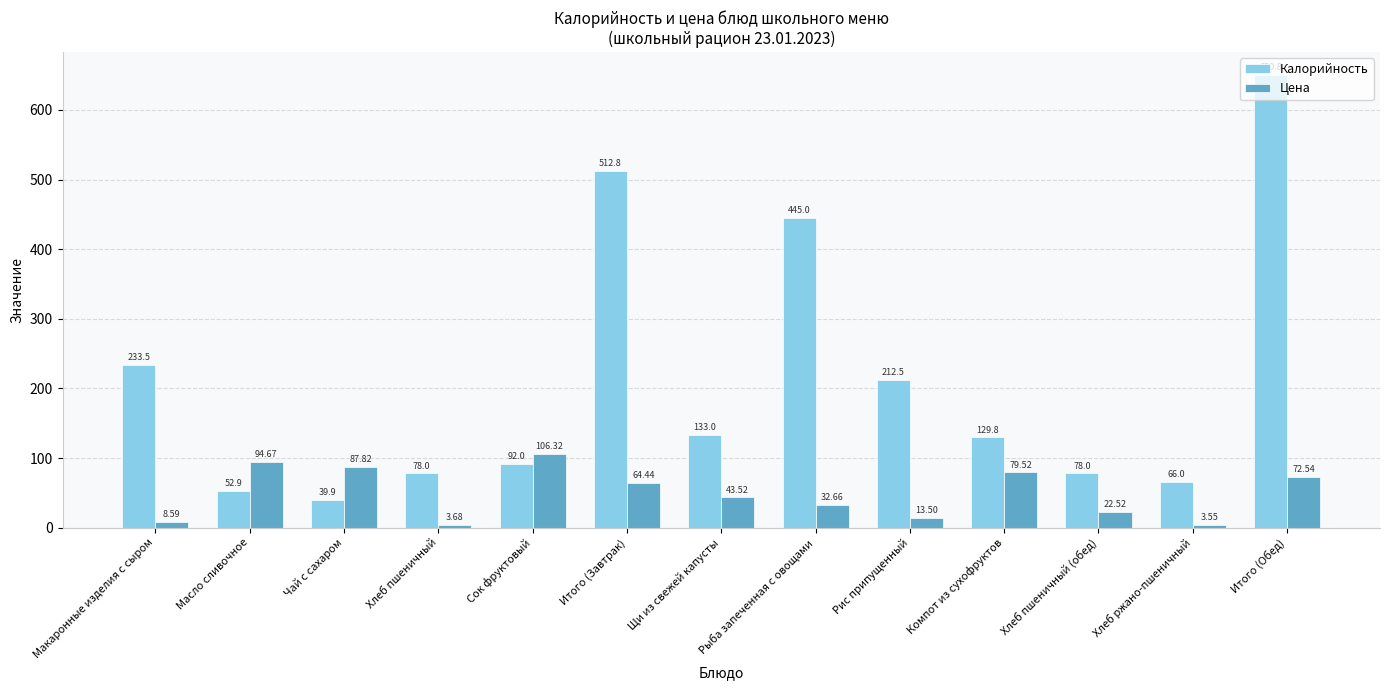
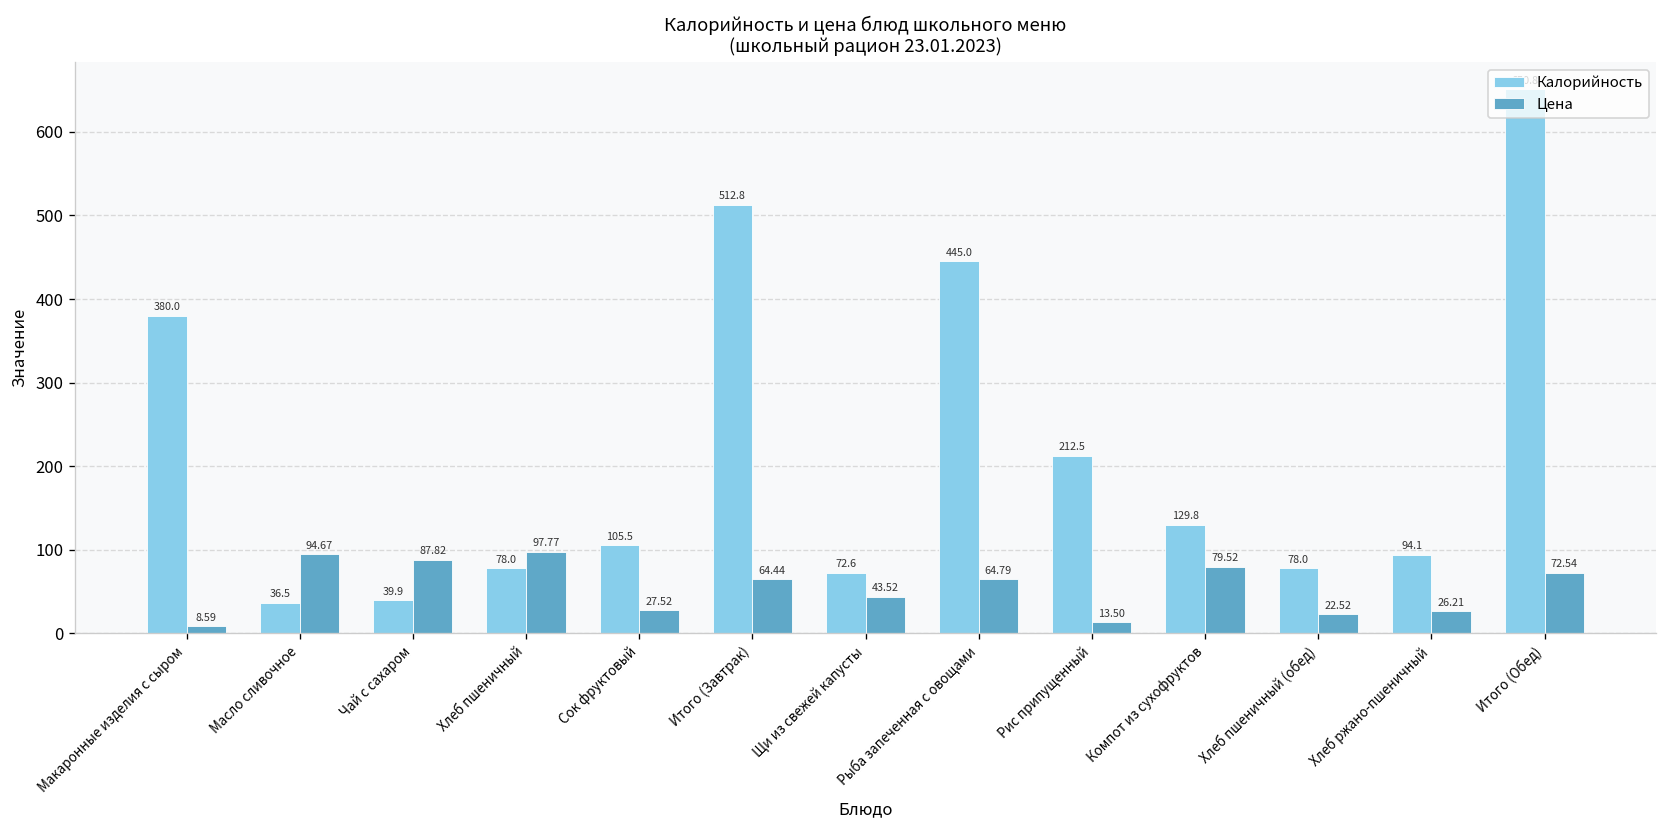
  {
    "Калорийность": {
-     "Макаронные изделия с сыром": 233.5,
-     "Масло сливочное": 52.9,
+     "Макаронные изделия с сыром": 380.0,
+     "Масло сливочное": 36.5,
      "Чай с сахаром": 39.9,
      "Хлеб пшеничный": 78.0,
-     "Сок фруктовый": 92.0,
+     "Сок фруктовый": 105.5,
      "Итого (Завтрак)": 512.8,
-     "Щи из свежей капусты": 133.0,
+     "Щи из свежей капусты": 72.6,
      "Рыба запеченная с овощами": 445.0,
      "Рис припущенный": 212.5,
      "Компот из сухофруктов": 129.8,
      "Хлеб пшеничный (обед)": 78.0,
-     "Хлеб ржано-пшеничный": 66.0
+     "Хлеб ржано-пшеничный": 94.1
    },
    "Цена": {
      "Макаронные изделия с сыром": 8.59,
      "Масло сливочное": 94.67,
      "Чай с сахаром": 87.82,
-     "Хлеб пшеничный": 3.68,
-     "Сок фруктовый": 106.32,
+     "Хлеб пшеничный": 97.77,
+     "Сок фруктовый": 27.52,
      "Итого (Завтрак)": 64.44,
      "Щи из свежей капусты": 43.52,
-     "Рыба запеченная с овощами": 32.66,
+     "Рыба запеченная с овощами": 64.79,
      "Рис припущенный": 13.50,
      "Компот из сухофруктов": 79.52,
      "Хлеб пшеничный (обед)": 22.52,
-     "Хлеб ржано-пшеничный": 3.55,
+     "Хлеб ржано-пшеничный": 26.21,
      "Итого (Обед)": 72.54
    }
  }
